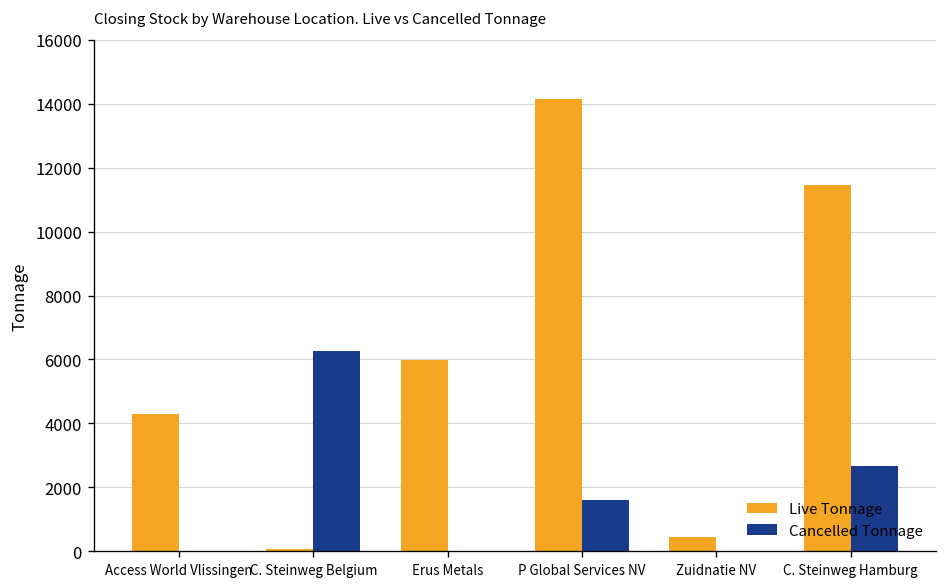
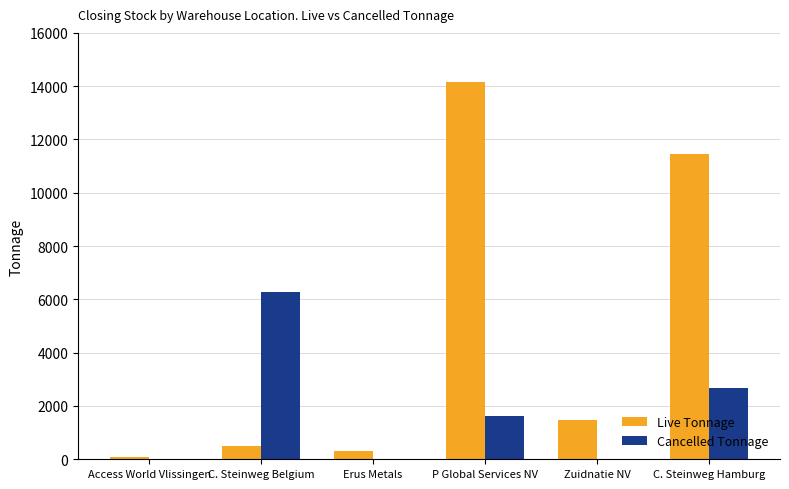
  {
    "Live Tonnage": {
-     "Access World Vlissingen": 4300,
-     "C. Steinweg Belgium": 100,
-     "Erus Metals": 6000,
+     "Access World Vlissingen": 100,
+     "C. Steinweg Belgium": 500,
+     "Erus Metals": 300,
      "P Global Services NV": 14200,
-     "Zuidnatie NV": 500,
+     "Zuidnatie NV": 1500,
      "C. Steinweg Hamburg": 11500
    },
    "Cancelled Tonnage": {
      "Access World Vlissingen": 0,
      "C. Steinweg Belgium": 6300,
      "Erus Metals": 0,
      "P Global Services NV": 1600,
      "Zuidnatie NV": 0,
      "C. Steinweg Hamburg": 2700
    }
  }
